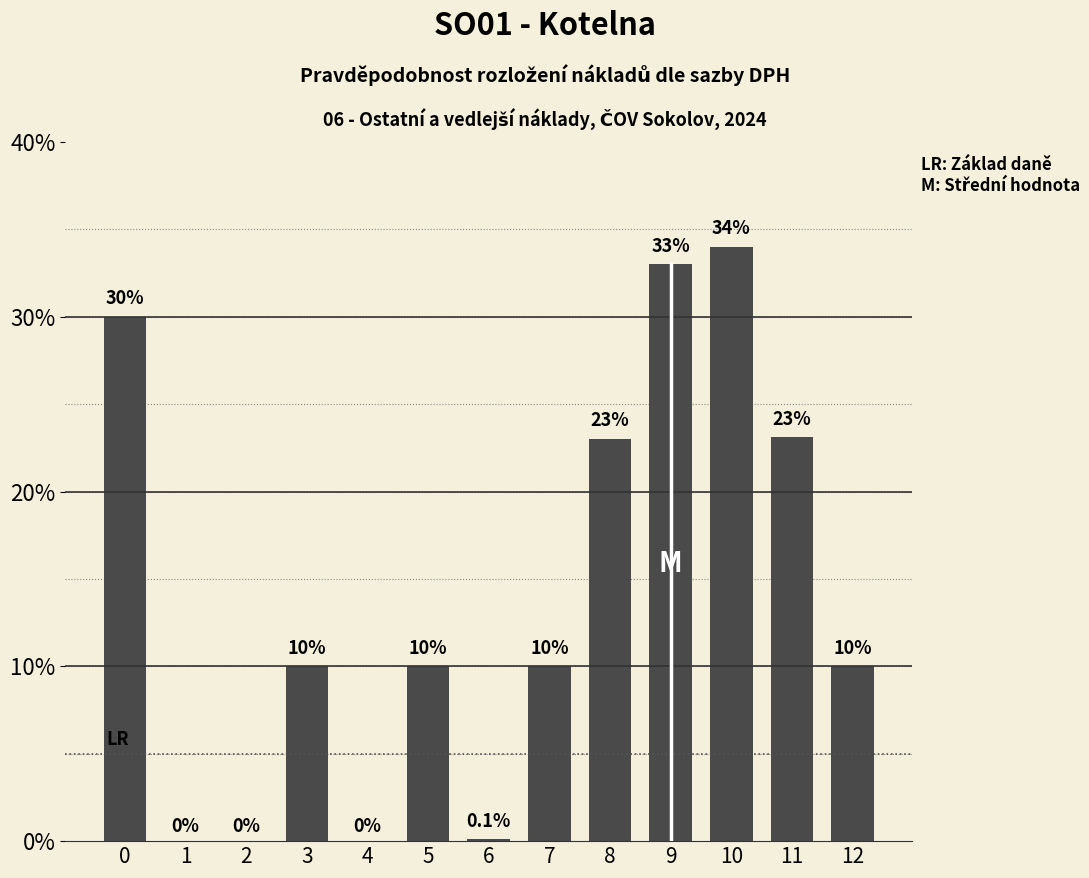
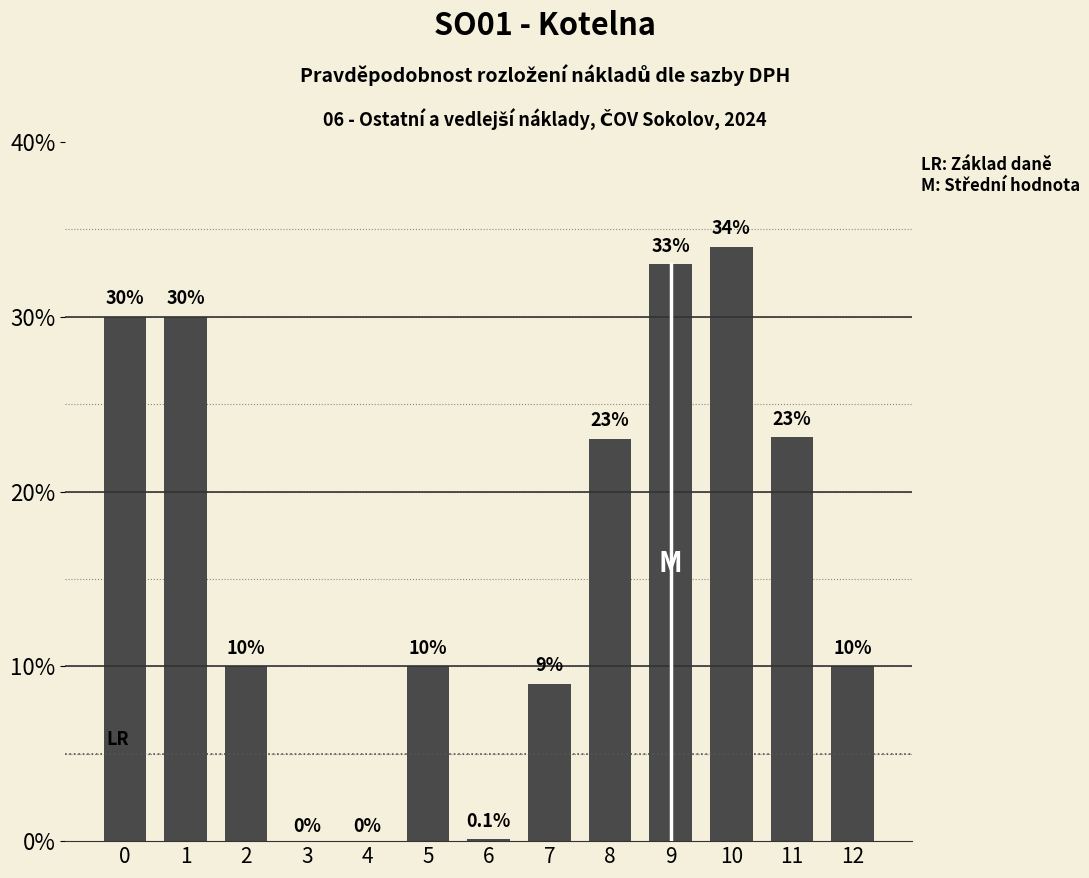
  {
    "0": "30%",
-   "1": "0%",
-   "2": "0%",
-   "3": "10%",
+   "1": "30%",
+   "2": "10%",
+   "3": "0%",
    "4": "0%",
    "5": "10%",
    "6": "0.1%",
-   "7": "10%",
+   "7": "9%",
    "8": "23%",
    "9": "33%",
    "10": "34%",
    "11": "23%",
    "12": "10%"
  }
